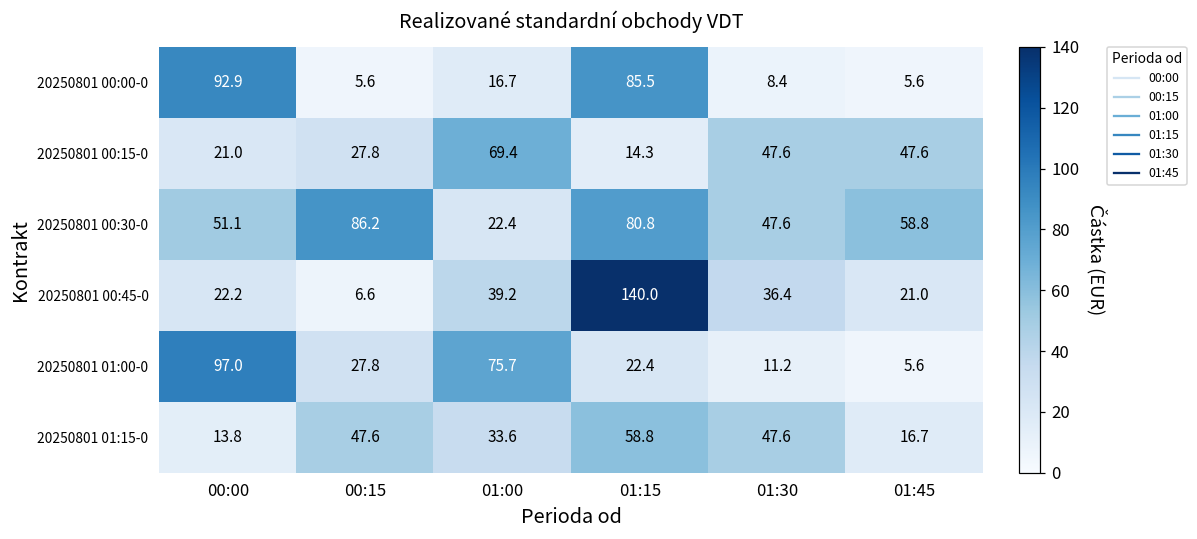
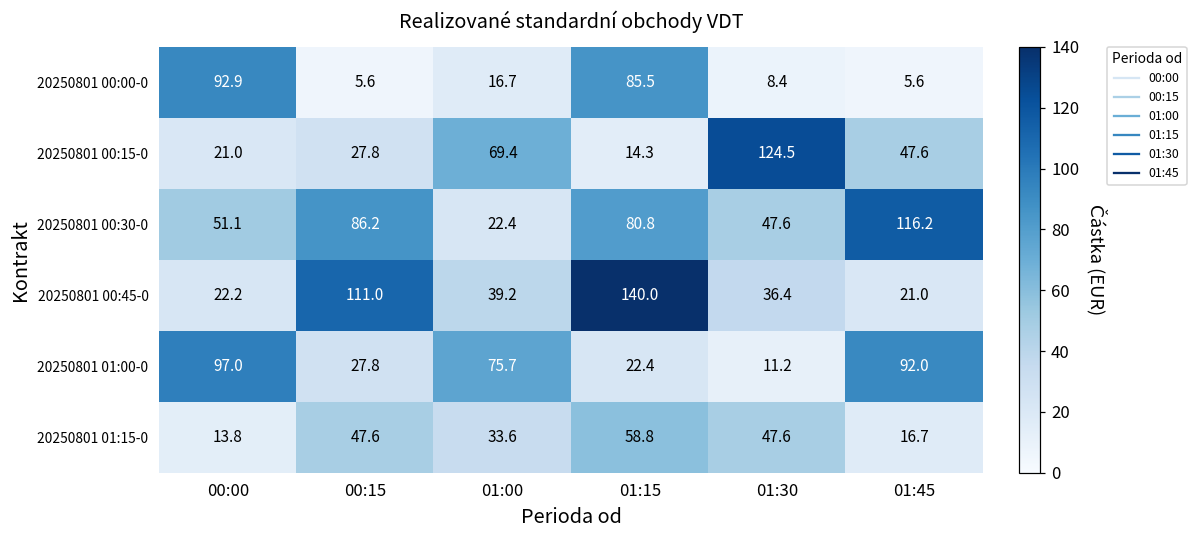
  {
    "20250801 00:00-0": {
      "00:00": 92.9,
      "00:15": 5.6,
      "01:00": 16.7,
      "01:15": 85.5,
      "01:30": 8.4,
      "01:45": 5.6
    },
    "20250801 00:15-0": {
      "00:00": 21.0,
      "00:15": 27.8,
      "01:00": 69.4,
      "01:15": 14.3,
-     "01:30": 47.6,
+     "01:30": 124.5,
      "01:45": 47.6
    },
    "20250801 00:30-0": {
      "00:00": 51.1,
      "00:15": 86.2,
      "01:00": 22.4,
      "01:15": 80.8,
      "01:30": 47.6,
-     "01:45": 58.8
+     "01:45": 116.2
    },
    "20250801 00:45-0": {
      "00:00": 22.2,
-     "00:15": 6.6,
+     "00:15": 111.0,
      "01:00": 39.2,
      "01:15": 140.0,
      "01:30": 36.4,
      "01:45": 21.0
    },
    "20250801 01:00-0": {
      "00:00": 97.0,
      "00:15": 27.8,
      "01:00": 75.7,
      "01:15": 22.4,
      "01:30": 11.2,
-     "01:45": 5.6
+     "01:45": 92.0
    },
    "20250801 01:15-0": {
      "00:00": 13.8,
      "00:15": 47.6,
      "01:00": 33.6,
      "01:15": 58.8,
      "01:30": 47.6,
      "01:45": 16.7
    }
  }
